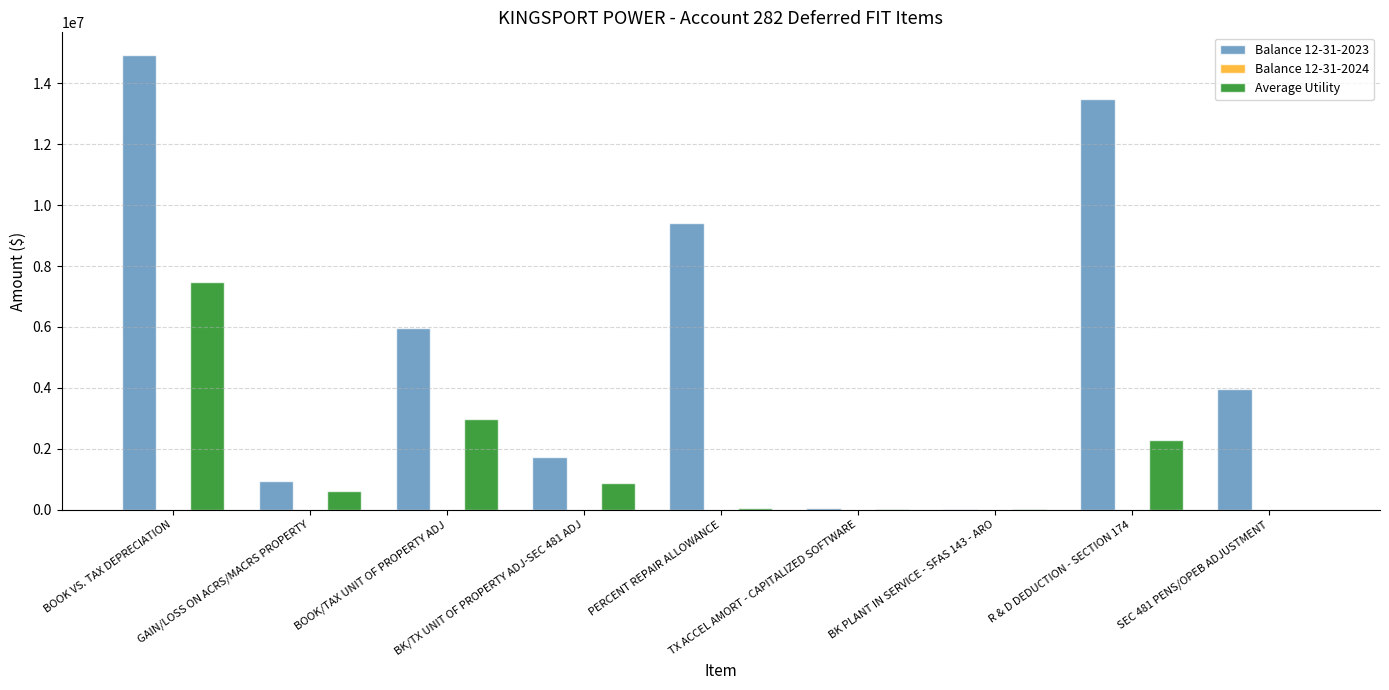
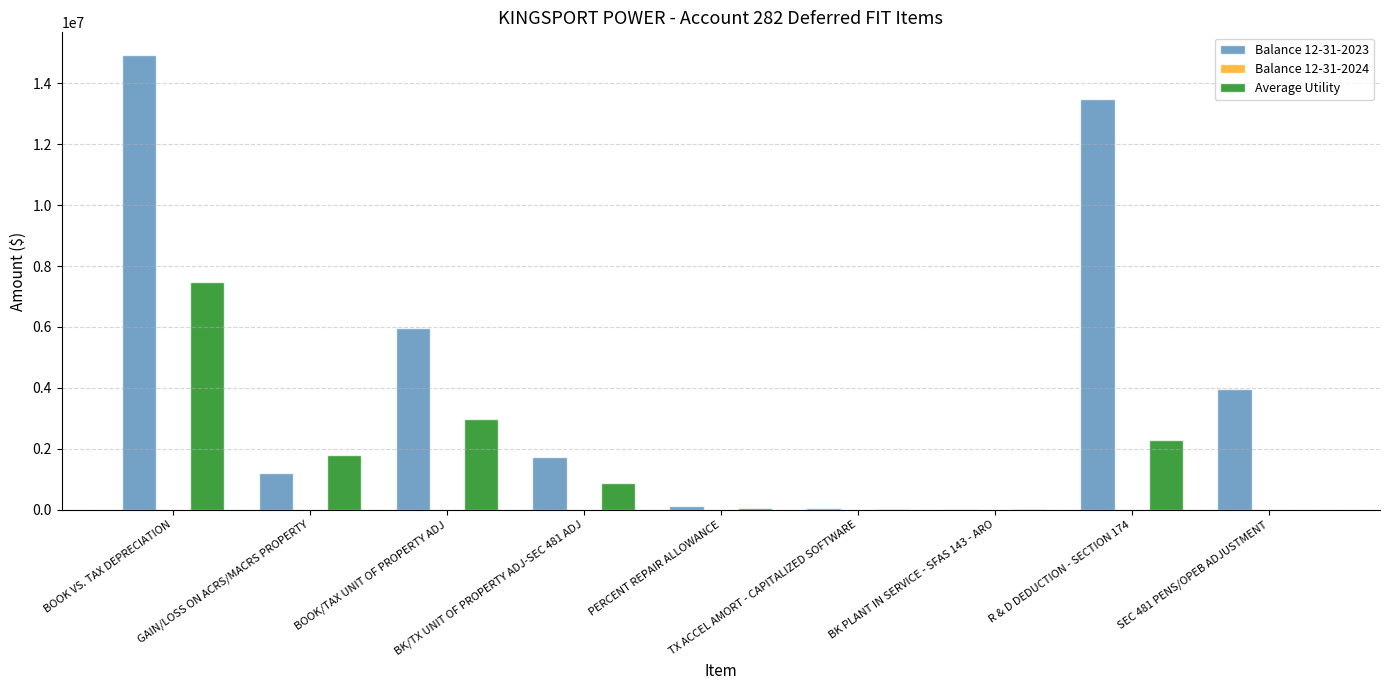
  {
    "Balance 12-31-2023": {
      "BOOK VS. TAX DEPRECIATION": 14900000,
-     "GAIN/LOSS ON ACRS/MACRS PROPERTY": 900000,
+     "GAIN/LOSS ON ACRS/MACRS PROPERTY": 1200000,
      "BOOK/TAX UNIT OF PROPERTY ADJ": 6000000,
      "BK/TX UNIT OF PROPERTY ADJ-SEC 481 ADJ": 1700000,
-     "PERCENT REPAIR ALLOWANCE": 9400000,
+     "PERCENT REPAIR ALLOWANCE": 100000,
      "R & D DEDUCTION - SECTION 174": 13500000,
      "SEC 481 PENS/OPEB ADJUSTMENT": 4000000
    },
    "Balance 12-31-2024": {
      "BOOK VS. TAX DEPRECIATION": 0,
      "GAIN/LOSS ON ACRS/MACRS PROPERTY": 0,
      "BOOK/TAX UNIT OF PROPERTY ADJ": 0,
      "BK/TX UNIT OF PROPERTY ADJ-SEC 481 ADJ": 0,
      "PERCENT REPAIR ALLOWANCE": 0,
      "TX ACCEL AMORT - CAPITALIZED SOFTWARE": 0,
      "BK PLANT IN SERVICE - SFAS 143 - ARO": 0,
      "R & D DEDUCTION - SECTION 174": 0,
      "SEC 481 PENS/OPEB ADJUSTMENT": 0
    },
    "Average Utility": {
      "BOOK VS. TAX DEPRECIATION": 7500000,
-     "GAIN/LOSS ON ACRS/MACRS PROPERTY": 600000,
+     "GAIN/LOSS ON ACRS/MACRS PROPERTY": 1800000,
      "BOOK/TAX UNIT OF PROPERTY ADJ": 3000000,
      "BK/TX UNIT OF PROPERTY ADJ-SEC 481 ADJ": 900000,
      "R & D DEDUCTION - SECTION 174": 2300000
    }
  }
